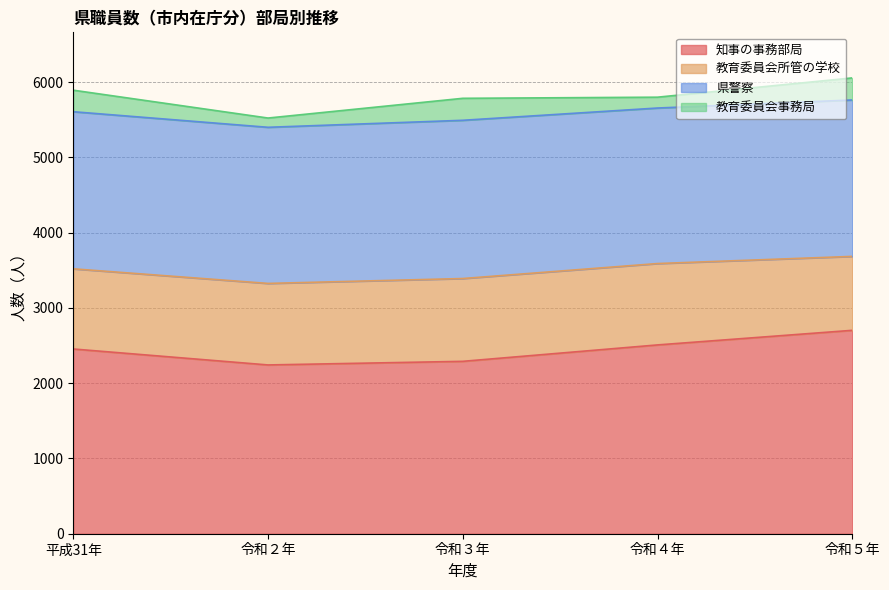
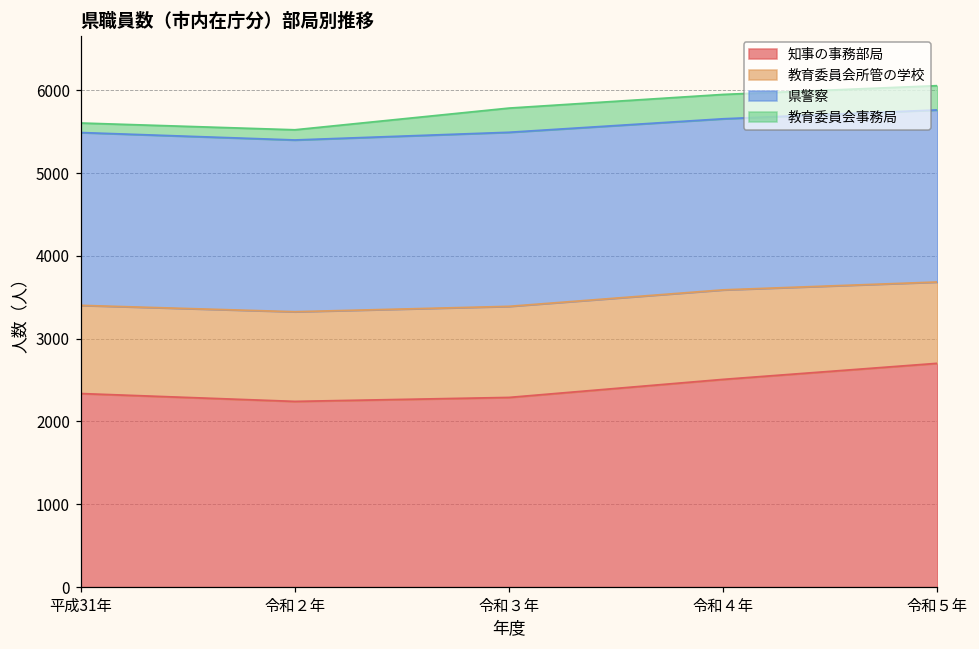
  {
    "知事の事務部局": {
-     "平成31年": 2500,
+     "平成31年": 2300,
      "令和２年": 2200,
      "令和３年": 2300,
      "令和４年": 2500,
      "令和５年": 2700
    },
    "教育委員会所管の学校": {
      "平成31年": 1100,
      "令和２年": 1100,
      "令和３年": 1100,
      "令和４年": 1100,
      "令和５年": 1000
    },
    "県警察": {
      "平成31年": 2100,
      "令和２年": 2100,
      "令和３年": 2100,
      "令和４年": 2100,
      "令和５年": 2100
    },
    "教育委員会事務局": {
-     "平成31年": 300,
+     "平成31年": 100,
      "令和２年": 100,
      "令和３年": 300,
-     "令和４年": 100,
+     "令和４年": 300,
      "令和５年": 300
    }
  }
